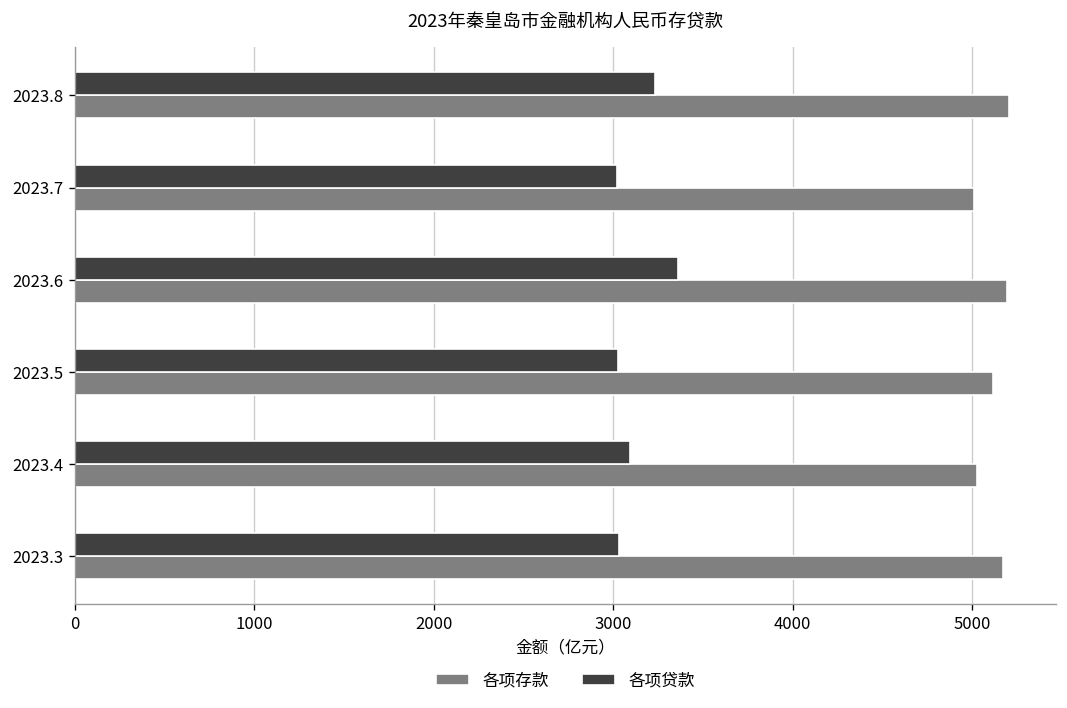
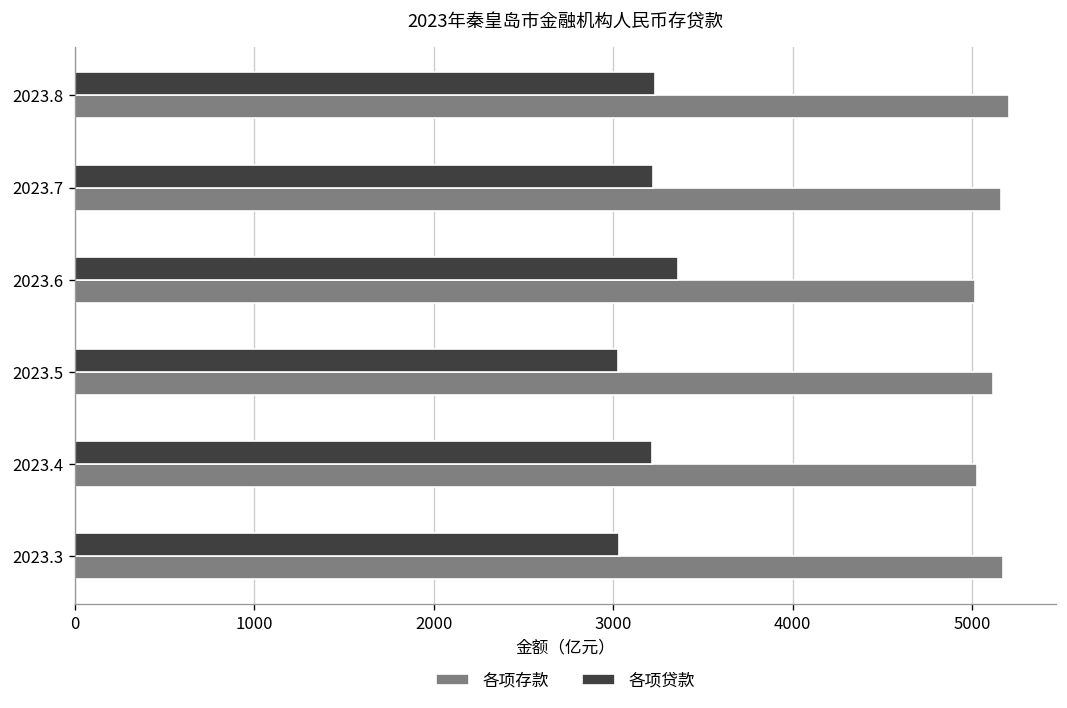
  {
    "各项存款": {
      "2023.8": 5210,
-     "2023.7": 5010,
-     "2023.6": 5200,
+     "2023.7": 5160,
+     "2023.6": 5010,
      "2023.5": 5120,
      "2023.4": 5030,
      "2023.3": 5170
    },
    "各项贷款": {
      "2023.8": 3230,
-     "2023.7": 3020,
+     "2023.7": 3220,
      "2023.6": 3360,
      "2023.5": 3030,
-     "2023.4": 3100,
+     "2023.4": 3220,
      "2023.3": 3030
    }
  }
